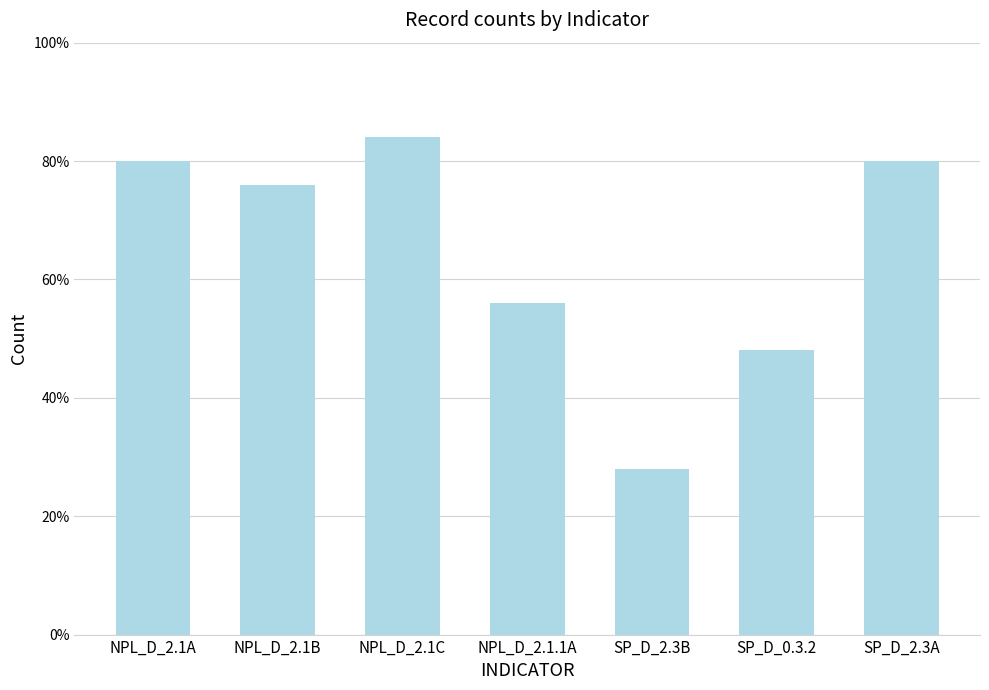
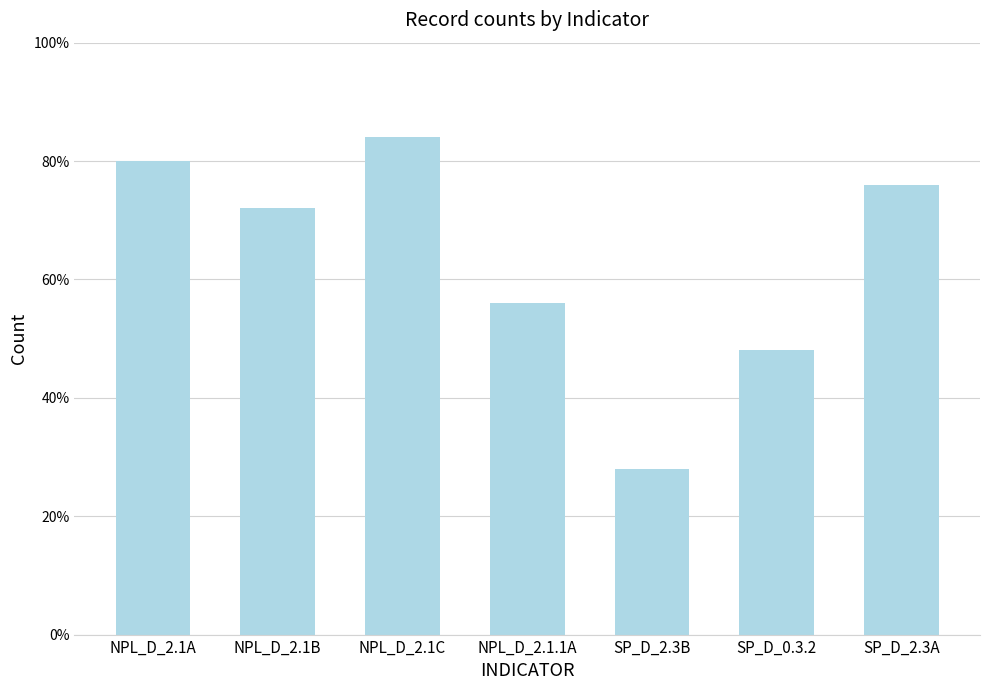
  {
    "NPL_D_2.1A": "80%",
-   "NPL_D_2.1B": "76%",
+   "NPL_D_2.1B": "72%",
    "NPL_D_2.1C": "84%",
    "NPL_D_2.1.1A": "56%",
    "SP_D_2.3B": "28%",
    "SP_D_0.3.2": "48%",
-   "SP_D_2.3A": "80%"
+   "SP_D_2.3A": "76%"
  }
